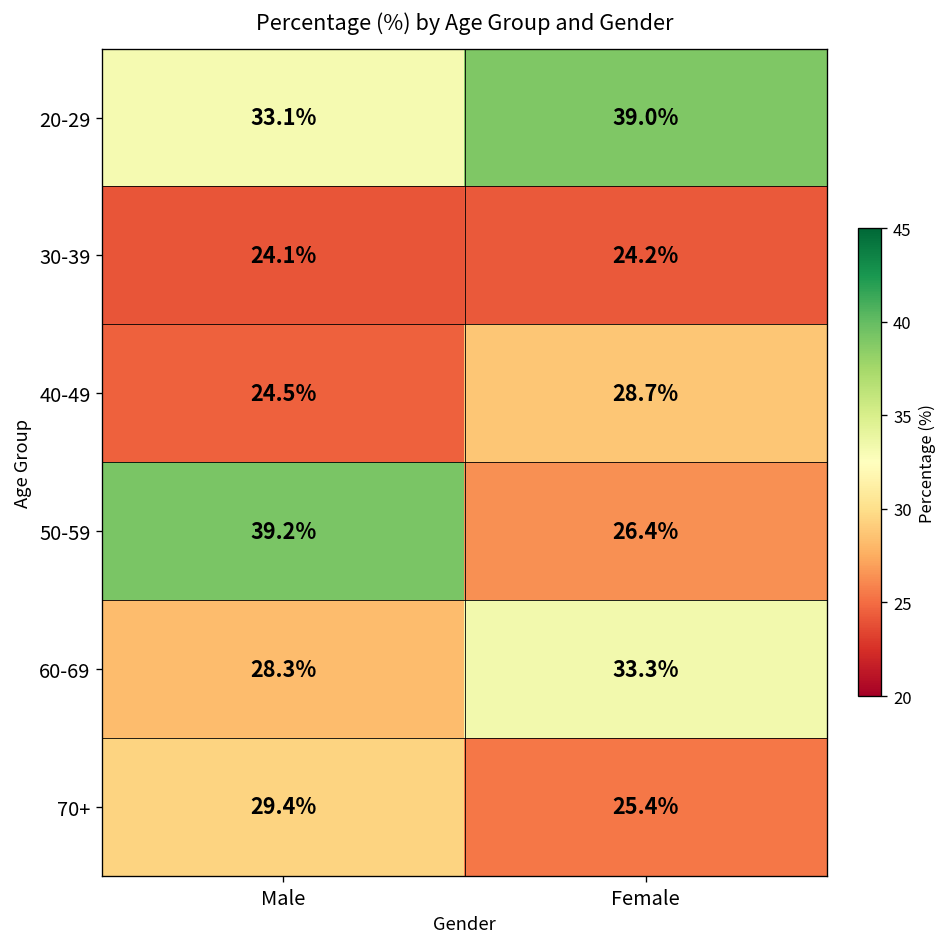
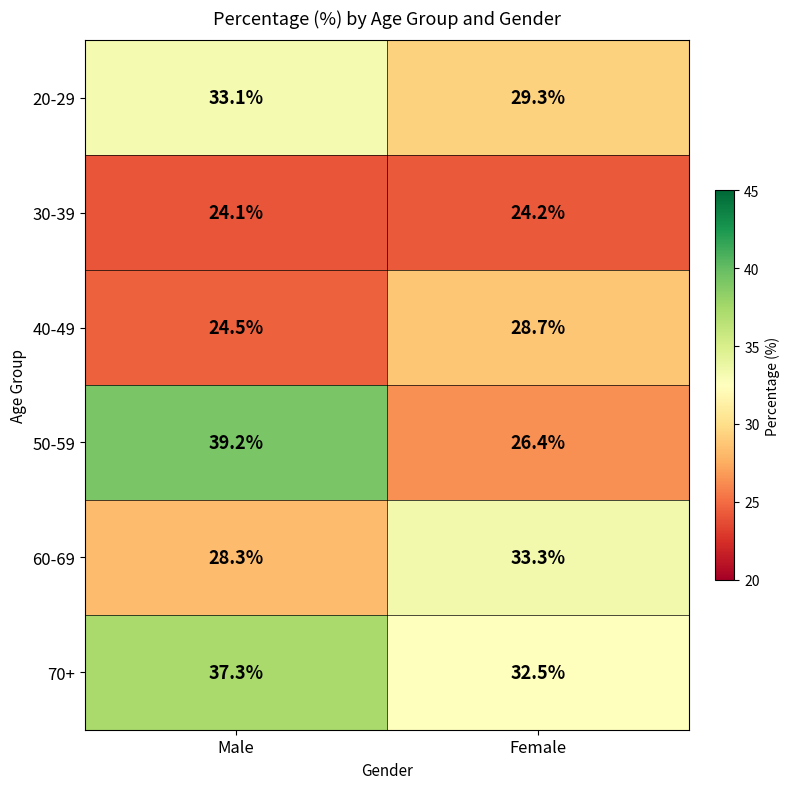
  {
    "20-29": {
      "Male": "33.1%",
-     "Female": "39.0%"
+     "Female": "29.3%"
    },
    "30-39": {
      "Male": "24.1%",
      "Female": "24.2%"
    },
    "40-49": {
      "Male": "24.5%",
      "Female": "28.7%"
    },
    "50-59": {
      "Male": "39.2%",
      "Female": "26.4%"
    },
    "60-69": {
      "Male": "28.3%",
      "Female": "33.3%"
    },
    "70+": {
-     "Male": "29.4%",
-     "Female": "25.4%"
+     "Male": "37.3%",
+     "Female": "32.5%"
    }
  }
